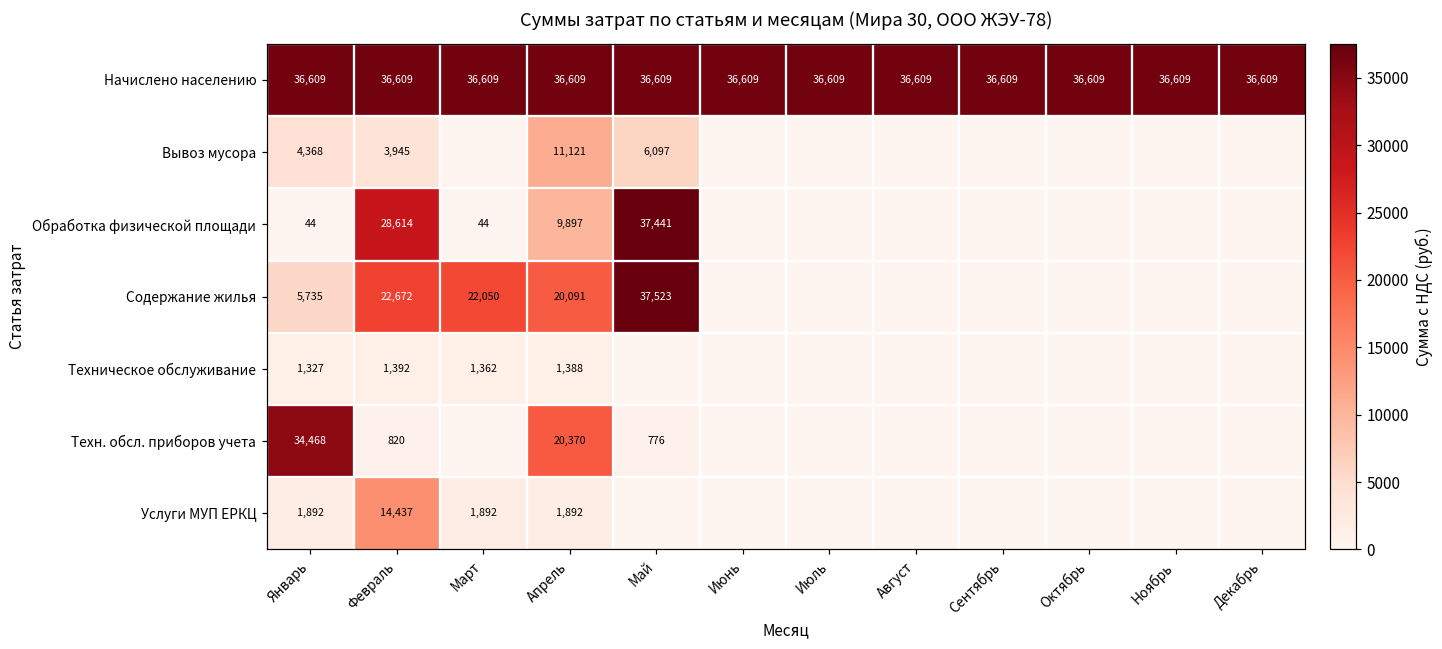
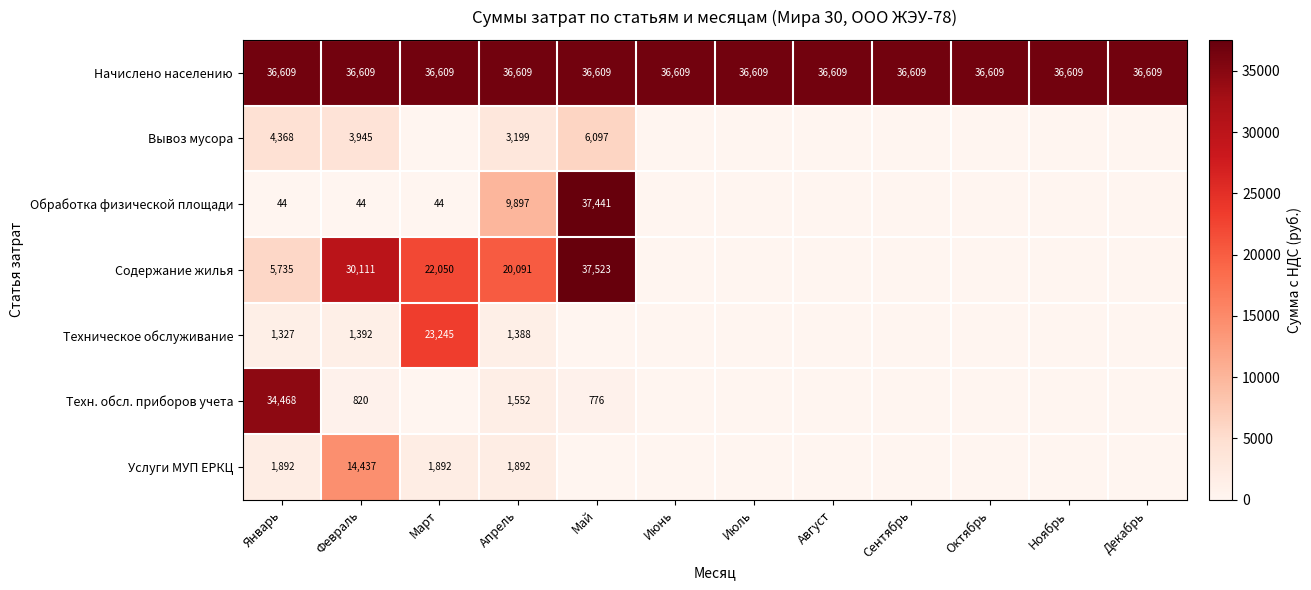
  {
    "Начислено населению": {
      "Январь": "36,609",
      "Февраль": "36,609",
      "Март": "36,609",
      "Апрель": "36,609",
      "Май": "36,609",
      "Июнь": "36,609",
      "Июль": "36,609",
      "Август": "36,609",
      "Сентябрь": "36,609",
      "Октябрь": "36,609",
      "Ноябрь": "36,609",
      "Декабрь": "36,609"
    },
    "Вывоз мусора": {
      "Январь": "4,368",
      "Февраль": "3,945",
-     "Апрель": "11,121",
+     "Апрель": "3,199",
      "Май": "6,097"
    },
    "Обработка физической площади": {
      "Январь": "44",
-     "Февраль": "28,614",
+     "Февраль": "44",
      "Март": "44",
      "Апрель": "9,897",
      "Май": "37,441"
    },
    "Содержание жилья": {
      "Январь": "5,735",
-     "Февраль": "22,672",
+     "Февраль": "30,111",
      "Март": "22,050",
      "Апрель": "20,091",
      "Май": "37,523"
    },
    "Техническое обслуживание": {
      "Январь": "1,327",
      "Февраль": "1,392",
-     "Март": "1,362",
+     "Март": "23,245",
      "Апрель": "1,388"
    },
    "Техн. обсл. приборов учета": {
      "Январь": "34,468",
      "Февраль": "820",
-     "Апрель": "20,370",
+     "Апрель": "1,552",
      "Май": "776"
    },
    "Услуги МУП ЕРКЦ": {
      "Январь": "1,892",
      "Февраль": "14,437",
      "Март": "1,892",
      "Апрель": "1,892"
    }
  }
